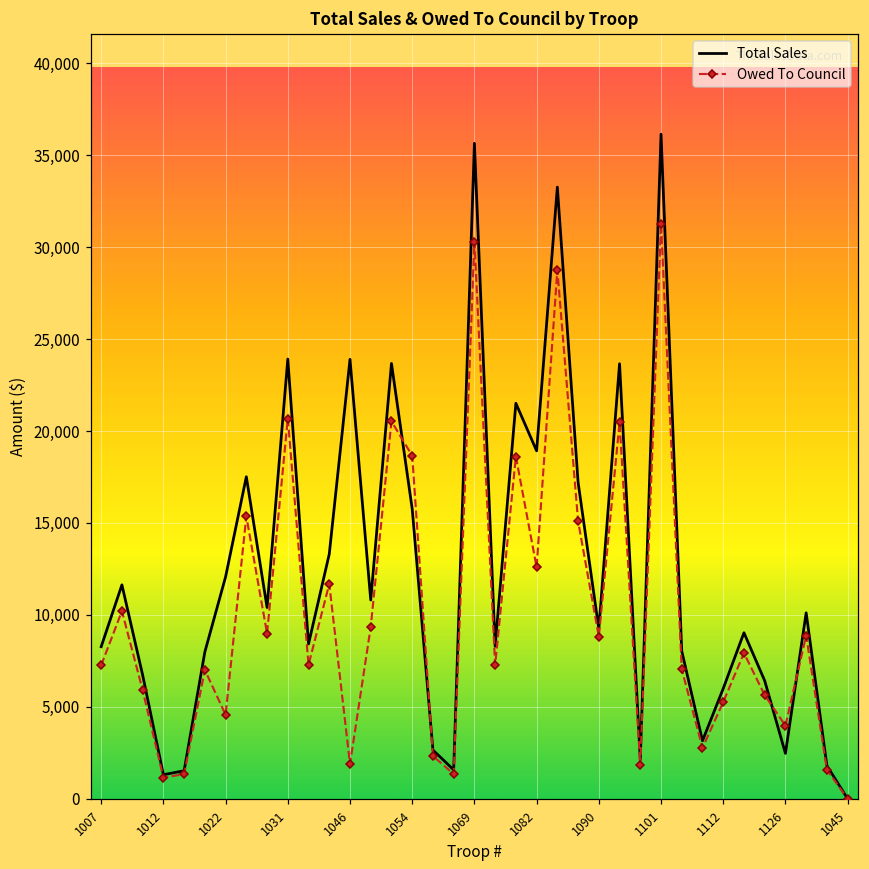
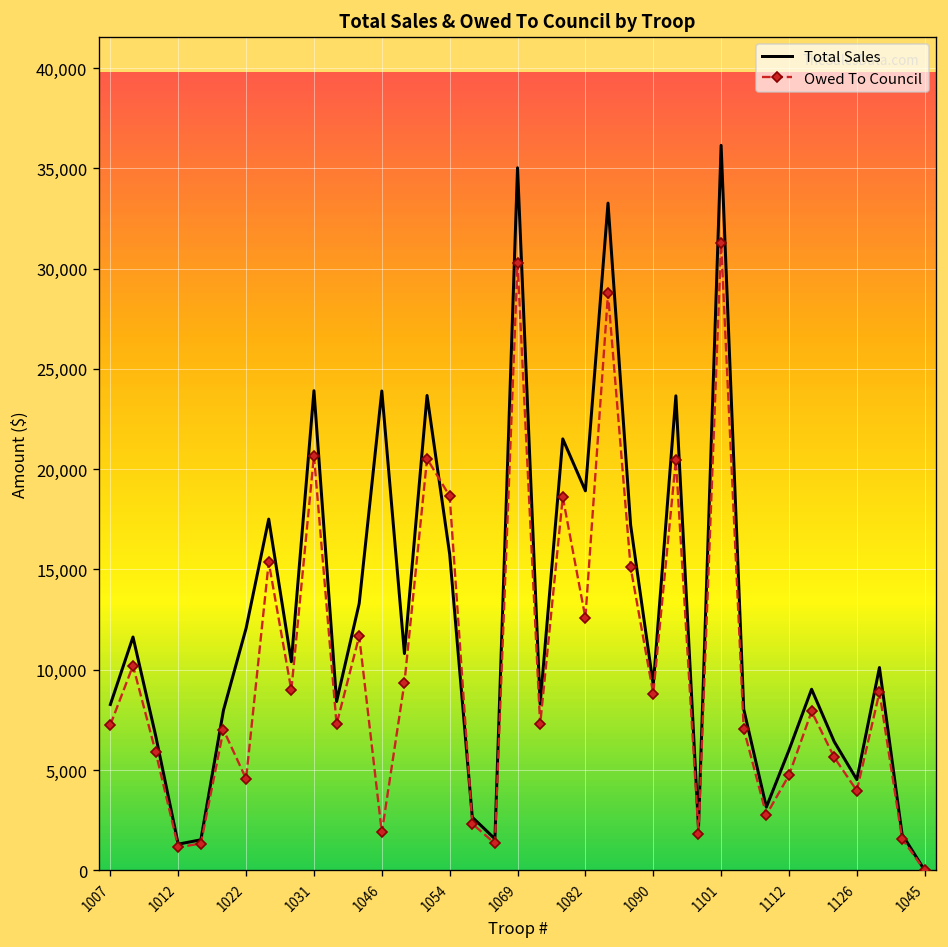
  {
    "Total Sales": {
      "1007": "8,300",
      "1012": "1,300",
      "1022": "12,100",
      "1031": "23,900",
      "1046": "23,900",
      "1054": "15,800",
-     "1069": "35,600",
+     "1069": "35,000",
      "1082": "18,900",
      "1090": "9,200",
      "1101": "36,100",
      "1112": "6,000",
-     "1126": "2,500"
+     "1126": "4,500"
    },
    "Owed To Council": {
      "1007": "7,300",
      "1012": "1,200",
      "1022": "4,600",
      "1031": "20,700",
      "1046": "1,900",
      "1054": "18,700",
      "1069": "30,300",
      "1082": "12,600",
      "1090": "8,800",
      "1101": "31,300",
-     "1112": "5,300",
+     "1112": "4,700",
      "1126": "4,000"
    }
  }
